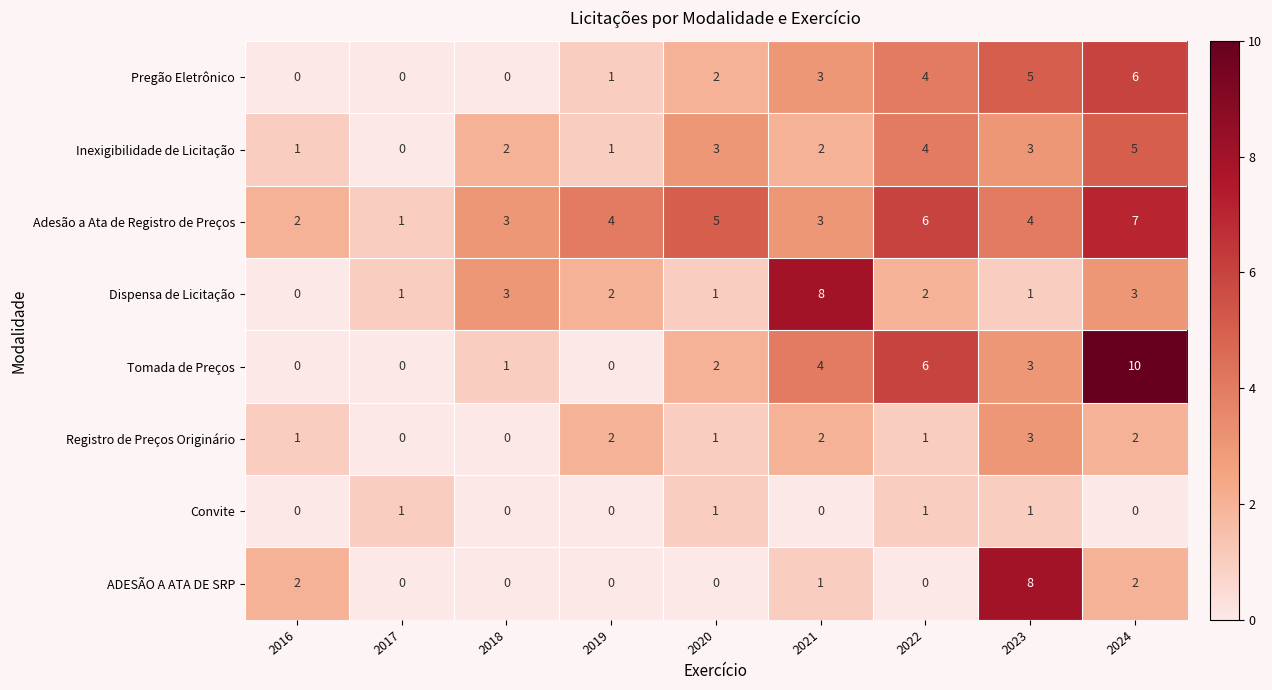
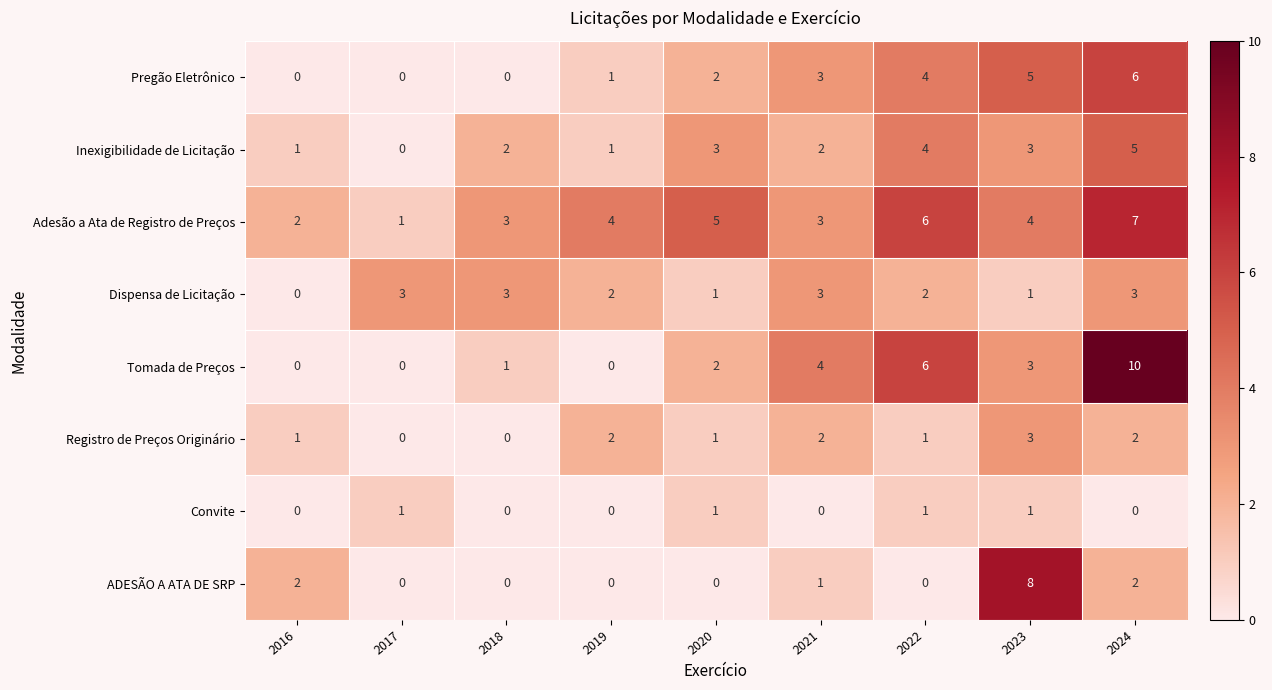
  {
    "Pregão Eletrônico": {
      "2016": 0,
      "2017": 0,
      "2018": 0,
      "2019": 1,
      "2020": 2,
      "2021": 3,
      "2022": 4,
      "2023": 5,
      "2024": 6
    },
    "Inexigibilidade de Licitação": {
      "2016": 1,
      "2017": 0,
      "2018": 2,
      "2019": 1,
      "2020": 3,
      "2021": 2,
      "2022": 4,
      "2023": 3,
      "2024": 5
    },
    "Adesão a Ata de Registro de Preços": {
      "2016": 2,
      "2017": 1,
      "2018": 3,
      "2019": 4,
      "2020": 5,
      "2021": 3,
      "2022": 6,
      "2023": 4,
      "2024": 7
    },
    "Dispensa de Licitação": {
      "2016": 0,
-     "2017": 1,
+     "2017": 3,
      "2018": 3,
      "2019": 2,
      "2020": 1,
-     "2021": 8,
+     "2021": 3,
      "2022": 2,
      "2023": 1,
      "2024": 3
    },
    "Tomada de Preços": {
      "2016": 0,
      "2017": 0,
      "2018": 1,
      "2019": 0,
      "2020": 2,
      "2021": 4,
      "2022": 6,
      "2023": 3,
      "2024": 10
    },
    "Registro de Preços Originário": {
      "2016": 1,
      "2017": 0,
      "2018": 0,
      "2019": 2,
      "2020": 1,
      "2021": 2,
      "2022": 1,
      "2023": 3,
      "2024": 2
    },
    "Convite": {
      "2016": 0,
      "2017": 1,
      "2018": 0,
      "2019": 0,
      "2020": 1,
      "2021": 0,
      "2022": 1,
      "2023": 1,
      "2024": 0
    },
    "ADESÃO A ATA DE SRP": {
      "2016": 2,
      "2017": 0,
      "2018": 0,
      "2019": 0,
      "2020": 0,
      "2021": 1,
      "2022": 0,
      "2023": 8,
      "2024": 2
    }
  }
